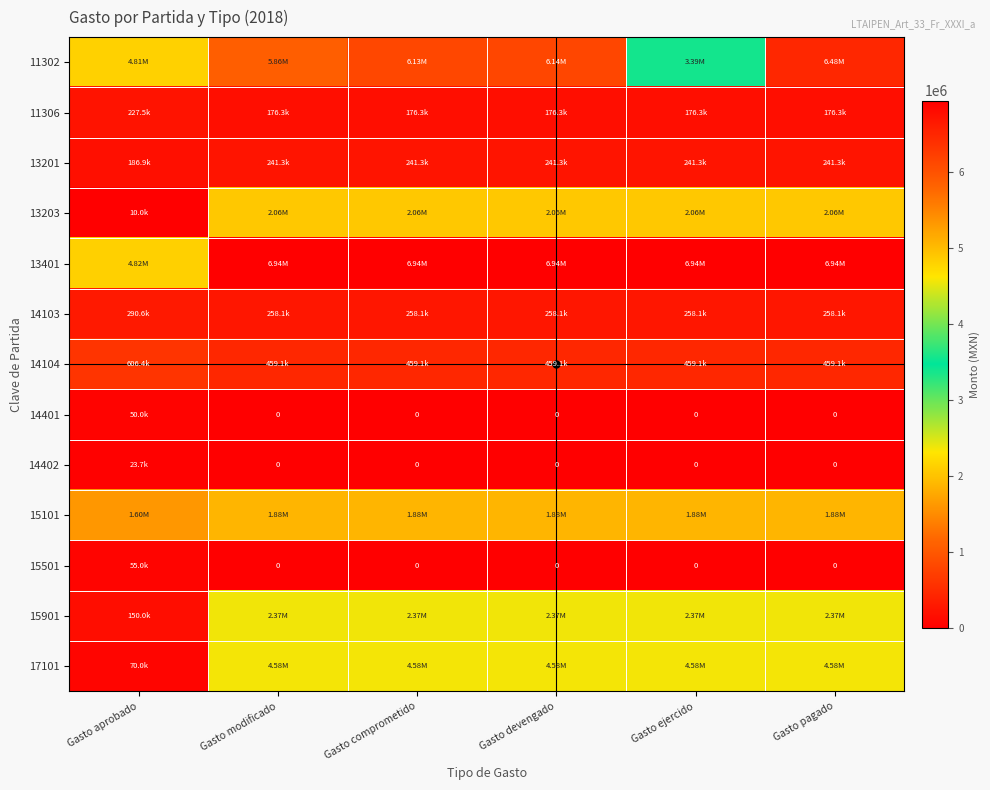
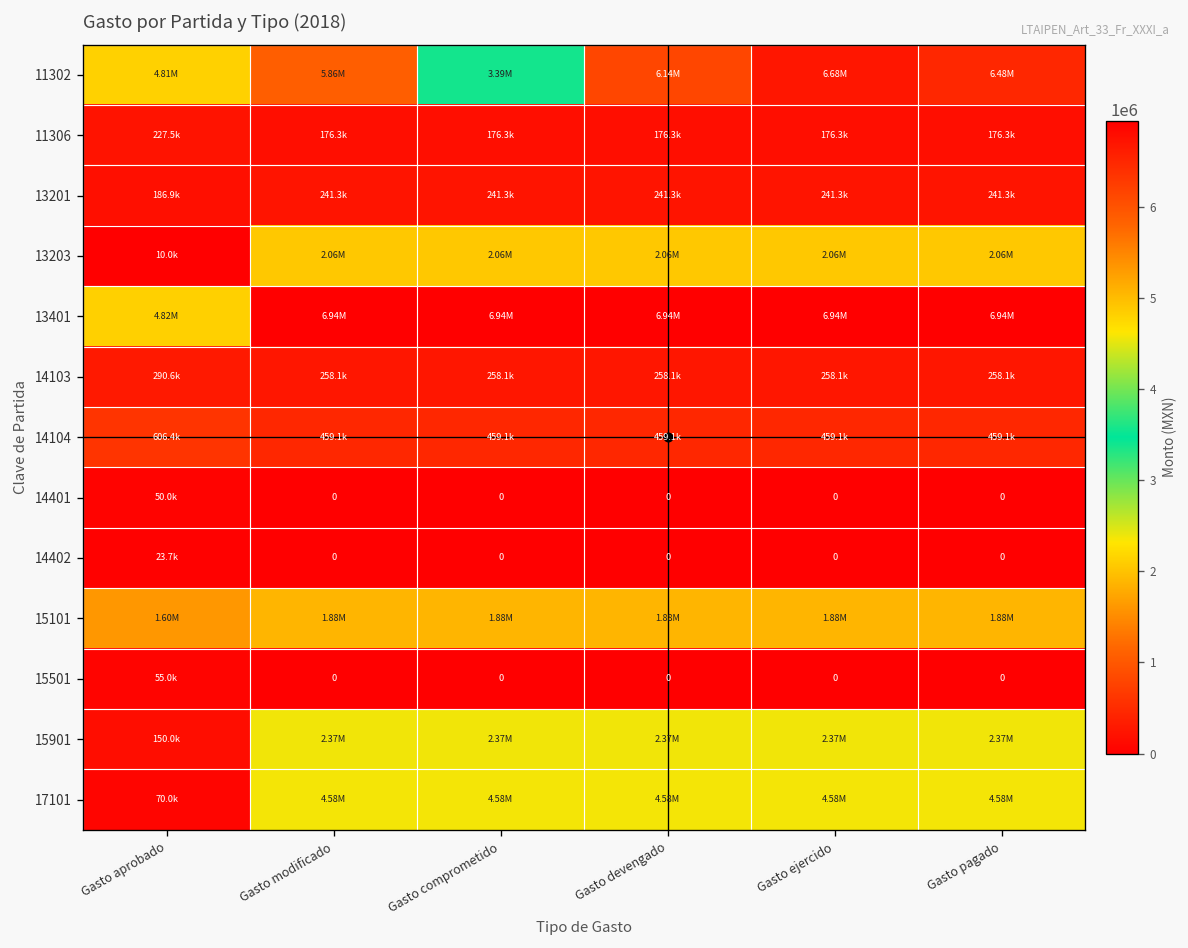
  {
    "11302": {
      "Gasto aprobado": "4.81M",
      "Gasto modificado": "5.86M",
-     "Gasto comprometido": "6.13M",
+     "Gasto comprometido": "3.39M",
      "Gasto devengado": "6.14M",
-     "Gasto ejercido": "3.39M",
+     "Gasto ejercido": "6.68M",
      "Gasto pagado": "6.48M"
    },
    "11306": {
      "Gasto aprobado": "227.5k",
      "Gasto modificado": "176.3k",
      "Gasto comprometido": "176.3k",
      "Gasto devengado": "176.3k",
      "Gasto ejercido": "176.3k",
      "Gasto pagado": "176.3k"
    },
    "13201": {
      "Gasto aprobado": "186.9k",
      "Gasto modificado": "241.3k",
      "Gasto comprometido": "241.3k",
      "Gasto devengado": "241.3k",
      "Gasto ejercido": "241.3k",
      "Gasto pagado": "241.3k"
    },
    "13203": {
      "Gasto aprobado": "10.0k",
      "Gasto modificado": "2.06M",
      "Gasto comprometido": "2.06M",
      "Gasto devengado": "2.06M",
      "Gasto ejercido": "2.06M",
      "Gasto pagado": "2.06M"
    },
    "13401": {
      "Gasto aprobado": "4.82M",
      "Gasto modificado": "6.94M",
      "Gasto comprometido": "6.94M",
      "Gasto devengado": "6.94M",
      "Gasto ejercido": "6.94M",
      "Gasto pagado": "6.94M"
    },
    "14103": {
      "Gasto aprobado": "290.6k",
      "Gasto modificado": "258.1k",
      "Gasto comprometido": "258.1k",
      "Gasto devengado": "258.1k",
      "Gasto ejercido": "258.1k",
      "Gasto pagado": "258.1k"
    },
    "14104": {
      "Gasto aprobado": "606.4k",
      "Gasto modificado": "459.1k",
      "Gasto comprometido": "459.1k",
      "Gasto ejercido": "459.1k",
      "Gasto pagado": "459.1k"
    },
    "14401": {
      "Gasto aprobado": "50.0k",
      "Gasto modificado": "0",
      "Gasto comprometido": "0",
      "Gasto devengado": "0",
      "Gasto ejercido": "0",
      "Gasto pagado": "0"
    },
    "14402": {
      "Gasto aprobado": "23.7k",
      "Gasto modificado": "0",
      "Gasto comprometido": "0",
      "Gasto devengado": "0",
      "Gasto ejercido": "0",
      "Gasto pagado": "0"
    },
    "15101": {
      "Gasto aprobado": "1.60M",
      "Gasto modificado": "1.88M",
      "Gasto comprometido": "1.88M",
      "Gasto devengado": "1.88M",
      "Gasto ejercido": "1.88M",
      "Gasto pagado": "1.88M"
    },
    "15501": {
      "Gasto aprobado": "55.0k",
      "Gasto modificado": "0",
      "Gasto comprometido": "0",
      "Gasto devengado": "0",
      "Gasto ejercido": "0",
      "Gasto pagado": "0"
    },
    "15901": {
      "Gasto aprobado": "150.0k",
      "Gasto modificado": "2.37M",
      "Gasto comprometido": "2.37M",
      "Gasto devengado": "2.37M",
      "Gasto ejercido": "2.37M",
      "Gasto pagado": "2.37M"
    },
    "17101": {
      "Gasto aprobado": "70.0k",
      "Gasto modificado": "4.58M",
      "Gasto comprometido": "4.58M",
      "Gasto devengado": "4.58M",
      "Gasto ejercido": "4.58M",
      "Gasto pagado": "4.58M"
    }
  }
